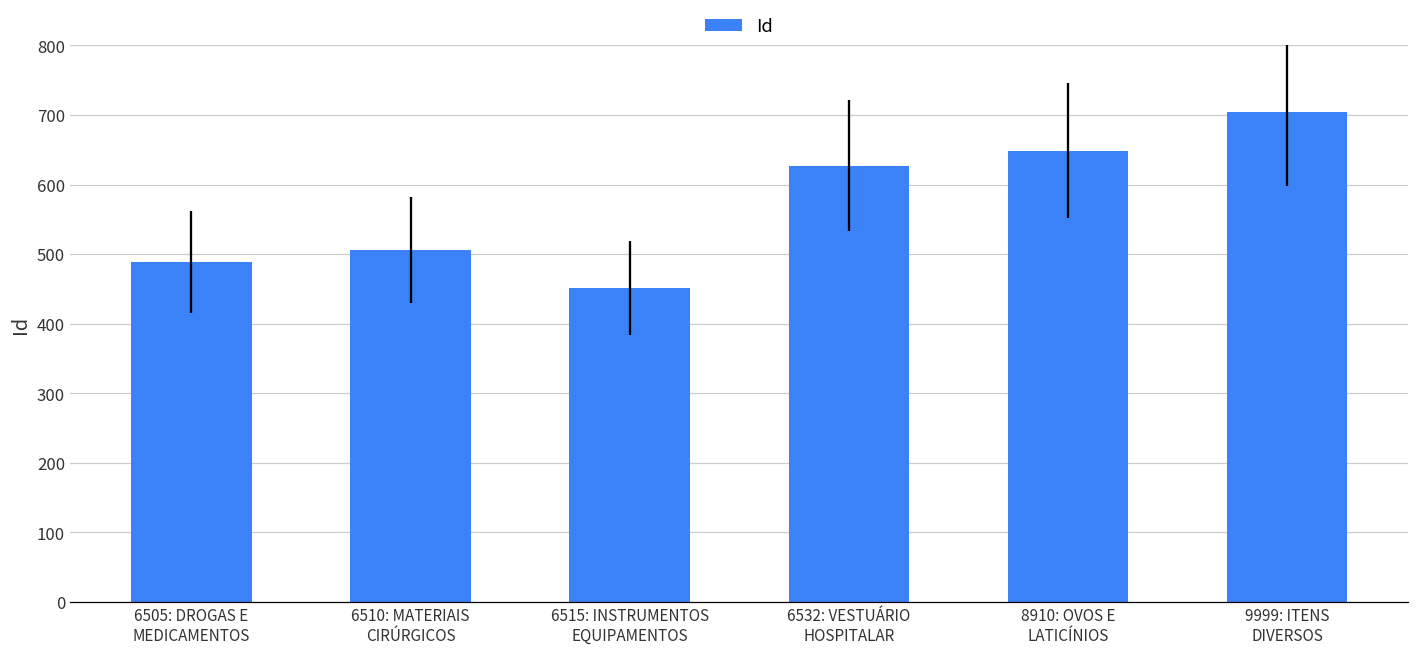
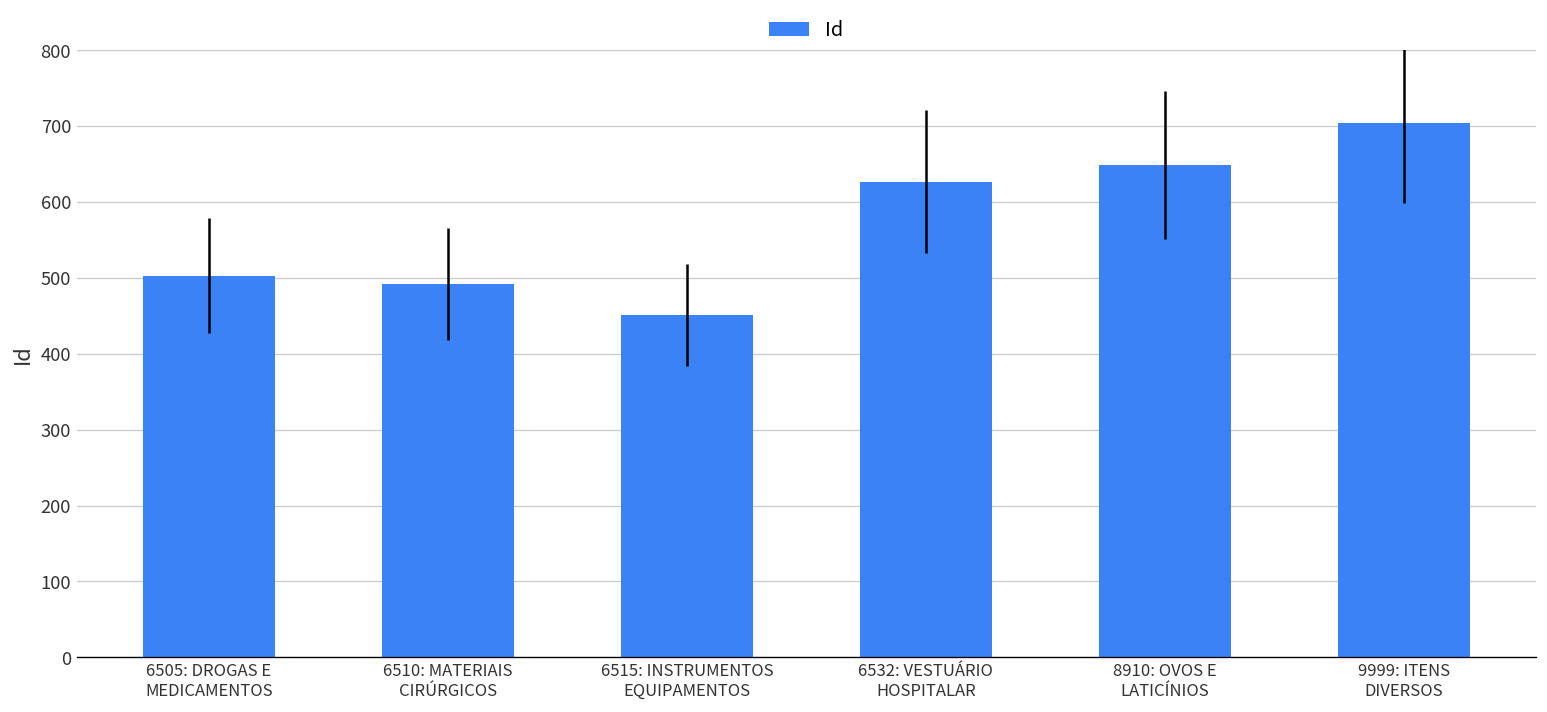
  {
-   "6505: DROGAS E MEDICAMENTOS": 490,
-   "6510: MATERIAIS CIRÚRGICOS": 510,
+   "6505: DROGAS E MEDICAMENTOS": 500,
+   "6510: MATERIAIS CIRÚRGICOS": 490,
    "6515: INSTRUMENTOS EQUIPAMENTOS": 450,
    "6532: VESTUÁRIO HOSPITALAR": 630,
    "8910: OVOS E LATICÍNIOS": 650,
    "9999: ITENS DIVERSOS": 700
  }
